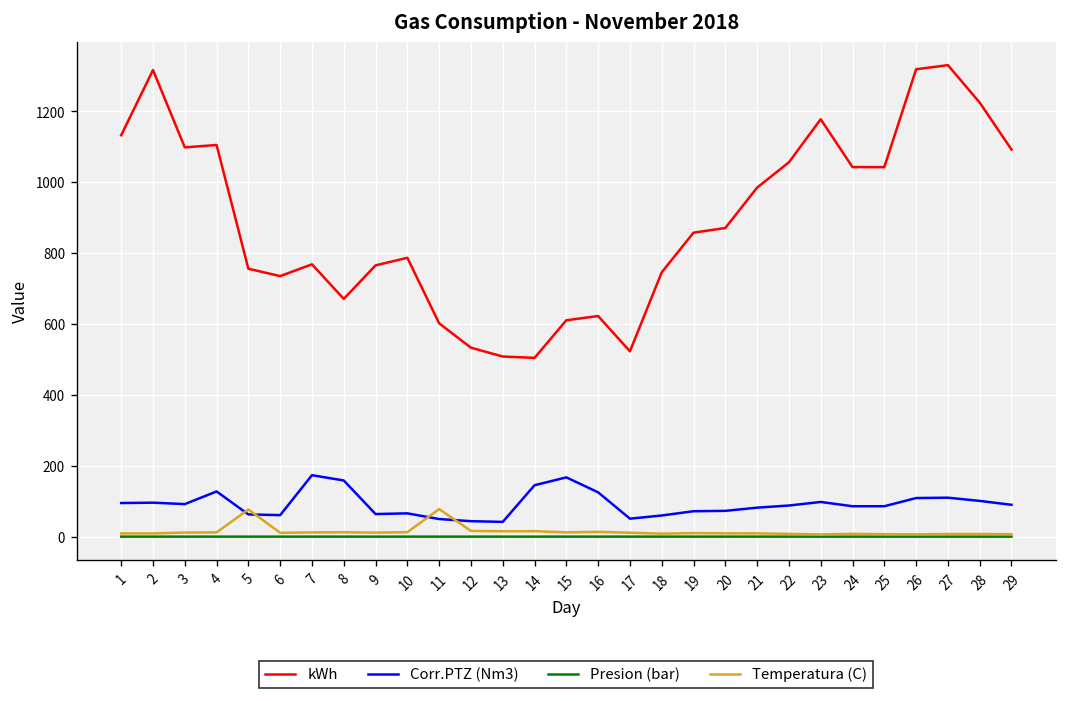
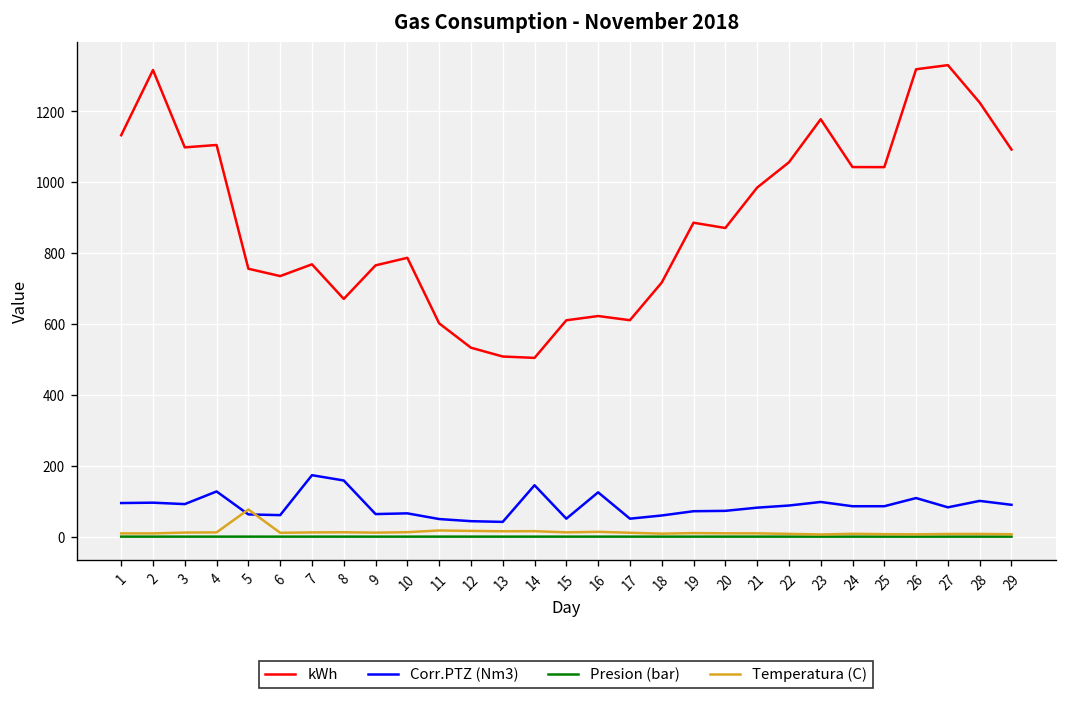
  {
    "kWh": {
      "1": 1130,
      "2": 1320,
      "3": 1100,
      "4": 1110,
      "5": 760,
      "6": 740,
      "7": 770,
      "8": 670,
      "9": 770,
      "10": 790,
      "11": 600,
      "12": 530,
      "13": 510,
      "14": 510,
      "15": 610,
      "16": 620,
-     "17": 520,
-     "18": 750,
-     "19": 860,
+     "17": 610,
+     "18": 720,
+     "19": 890,
      "20": 870,
      "21": 990,
      "22": 1060,
      "23": 1180,
      "24": 1040,
      "25": 1040,
      "26": 1320,
      "27": 1330,
      "28": 1230,
      "29": 1090
    },
    "Corr.PTZ (Nm3)": {
      "1": 100,
      "2": 100,
      "3": 90,
      "4": 130,
      "5": 60,
      "6": 60,
      "7": 170,
      "8": 160,
      "9": 70,
      "10": 70,
      "11": 50,
      "12": 50,
      "13": 40,
      "14": 150,
-     "15": 170,
+     "15": 50,
      "16": 130,
      "17": 50,
      "18": 60,
      "19": 70,
      "20": 70,
      "21": 80,
      "22": 90,
      "23": 100,
      "24": 90,
      "25": 90,
      "26": 110,
-     "27": 110,
+     "27": 80,
      "28": 100,
      "29": 90
    },
    "Presion (bar)": {
      "1": 0,
      "2": 0,
      "3": 0,
      "4": 0,
      "5": 0,
      "6": 0,
      "7": 0,
      "8": 0,
      "9": 0,
      "10": 0,
      "11": 0,
      "12": 0,
      "13": 0,
      "14": 0,
      "15": 0,
      "16": 0,
      "17": 0,
      "19": 0,
      "20": 0,
      "21": 0
    },
    "Temperatura (C)": {
      "1": 10,
      "2": 10,
      "3": 10,
      "4": 10,
      "5": 80,
      "6": 10,
      "7": 10,
      "8": 10,
      "9": 10,
      "10": 10,
-     "11": 80,
+     "11": 20,
      "12": 20,
      "13": 20,
      "14": 20,
      "15": 10,
      "16": 20,
      "17": 10,
      "19": 10,
      "20": 10,
      "21": 10
    }
  }
